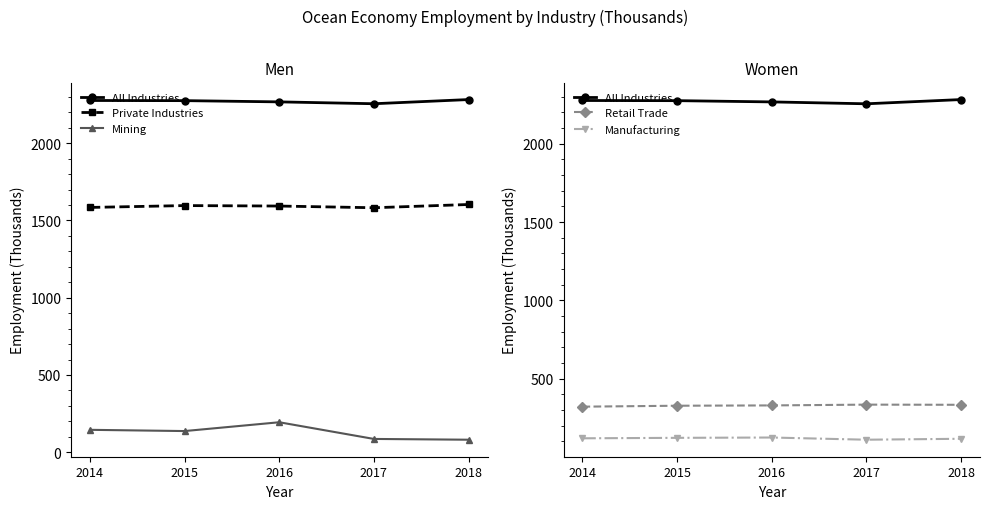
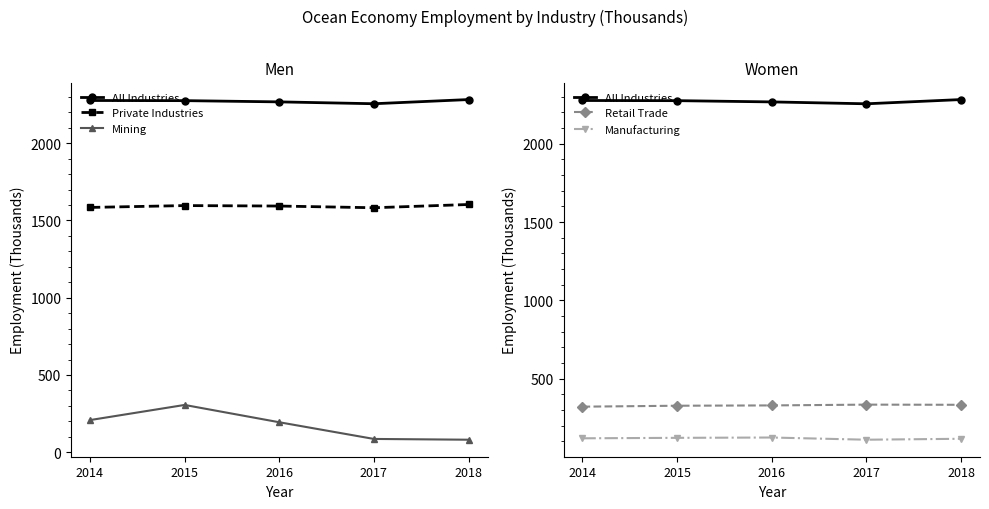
  {
    "Men": {
      "Mining": {
-       "2014": 150,
-       "2015": 140,
+       "2014": 210,
+       "2015": 310,
        "2016": 190,
        "2017": 90,
        "2018": 80
      }
    },
    "Women": {
      "All Industries": {
        "2014": 2280,
        "2015": 2280,
        "2016": 2270,
        "2017": 2260,
        "2018": 2280
      }
    }
  }
